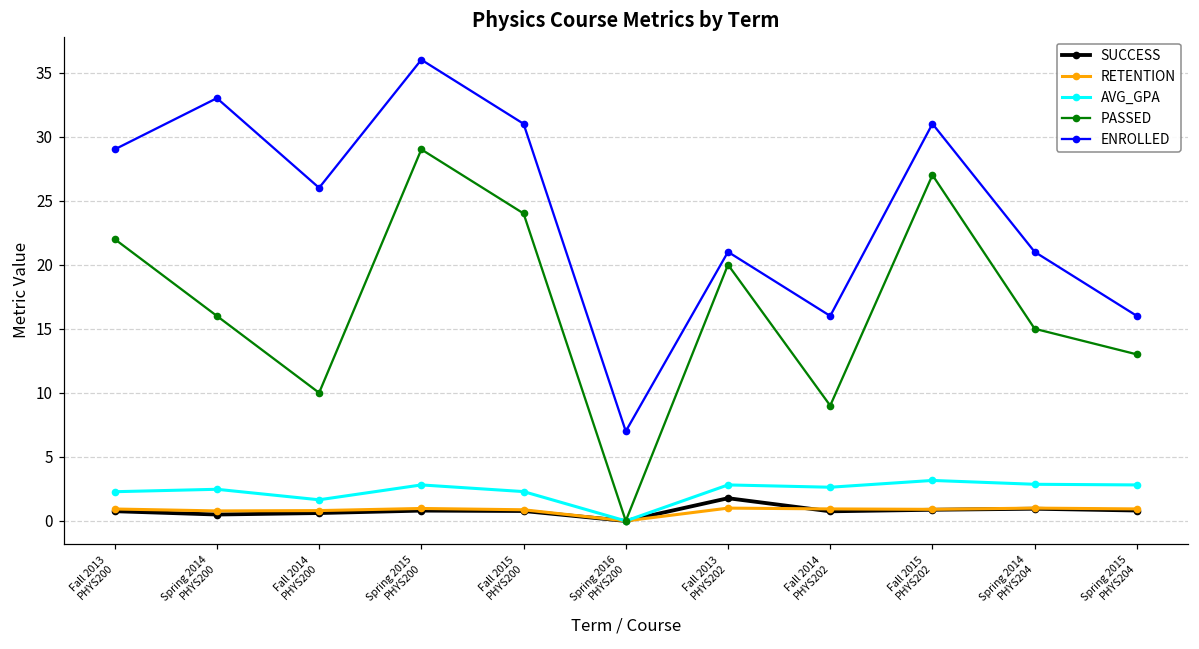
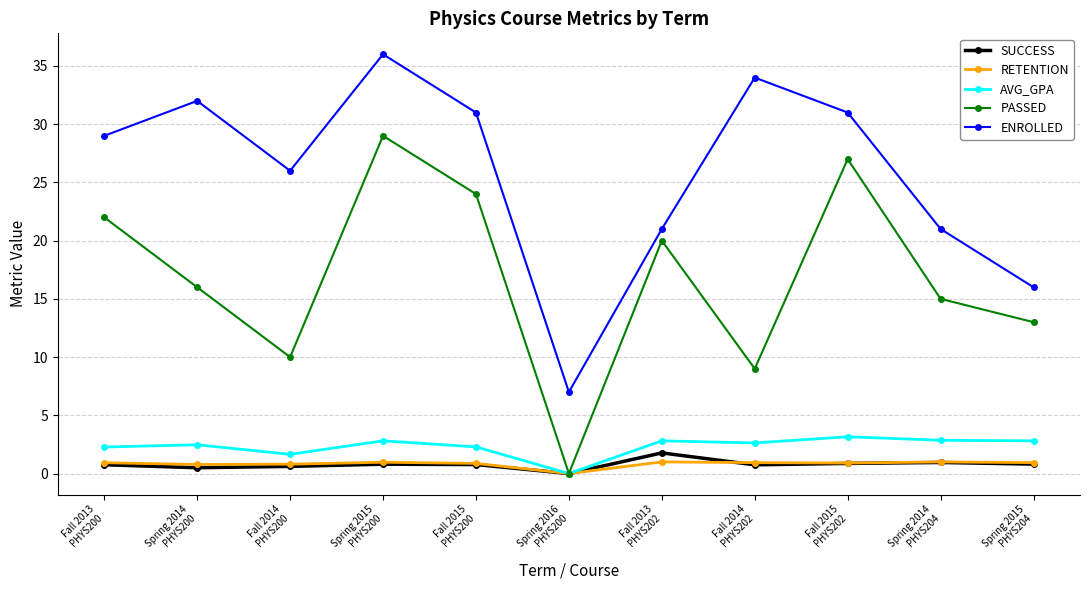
  {
    "SUCCESS": {
      "Spring 2014 PHYS200": 0.5,
      "Fall 2013 PHYS202": 1.8
    },
    "RETENTION": {
      "Spring 2014 PHYS200": 0.8,
      "Fall 2013 PHYS202": 1
    },
    "AVG_GPA": {
      "Fall 2013 PHYS200": 2.3,
      "Spring 2014 PHYS200": 2.5,
      "Fall 2014 PHYS200": 1.7,
      "Spring 2015 PHYS200": 3,
      "Fall 2015 PHYS200": 2.3,
      "Fall 2013 PHYS202": 3,
      "Fall 2014 PHYS202": 2.6,
      "Fall 2015 PHYS202": 3,
      "Spring 2014 PHYS204": 3,
      "Spring 2015 PHYS204": 3
    },
    "PASSED": {
      "Fall 2013 PHYS200": 22,
      "Spring 2014 PHYS200": 16,
      "Fall 2014 PHYS200": 10,
      "Spring 2015 PHYS200": 29,
      "Fall 2015 PHYS200": 24,
      "Fall 2013 PHYS202": 20,
      "Fall 2014 PHYS202": 9,
      "Fall 2015 PHYS202": 27,
      "Spring 2014 PHYS204": 15,
      "Spring 2015 PHYS204": 13
    },
    "ENROLLED": {
      "Fall 2013 PHYS200": 29,
-     "Spring 2014 PHYS200": 33,
+     "Spring 2014 PHYS200": 32,
      "Fall 2014 PHYS200": 26,
      "Spring 2015 PHYS200": 36,
      "Fall 2015 PHYS200": 31,
      "Spring 2016 PHYS200": 7,
      "Fall 2013 PHYS202": 21,
-     "Fall 2014 PHYS202": 16,
+     "Fall 2014 PHYS202": 34,
      "Fall 2015 PHYS202": 31,
      "Spring 2014 PHYS204": 21,
      "Spring 2015 PHYS204": 16
    }
  }
